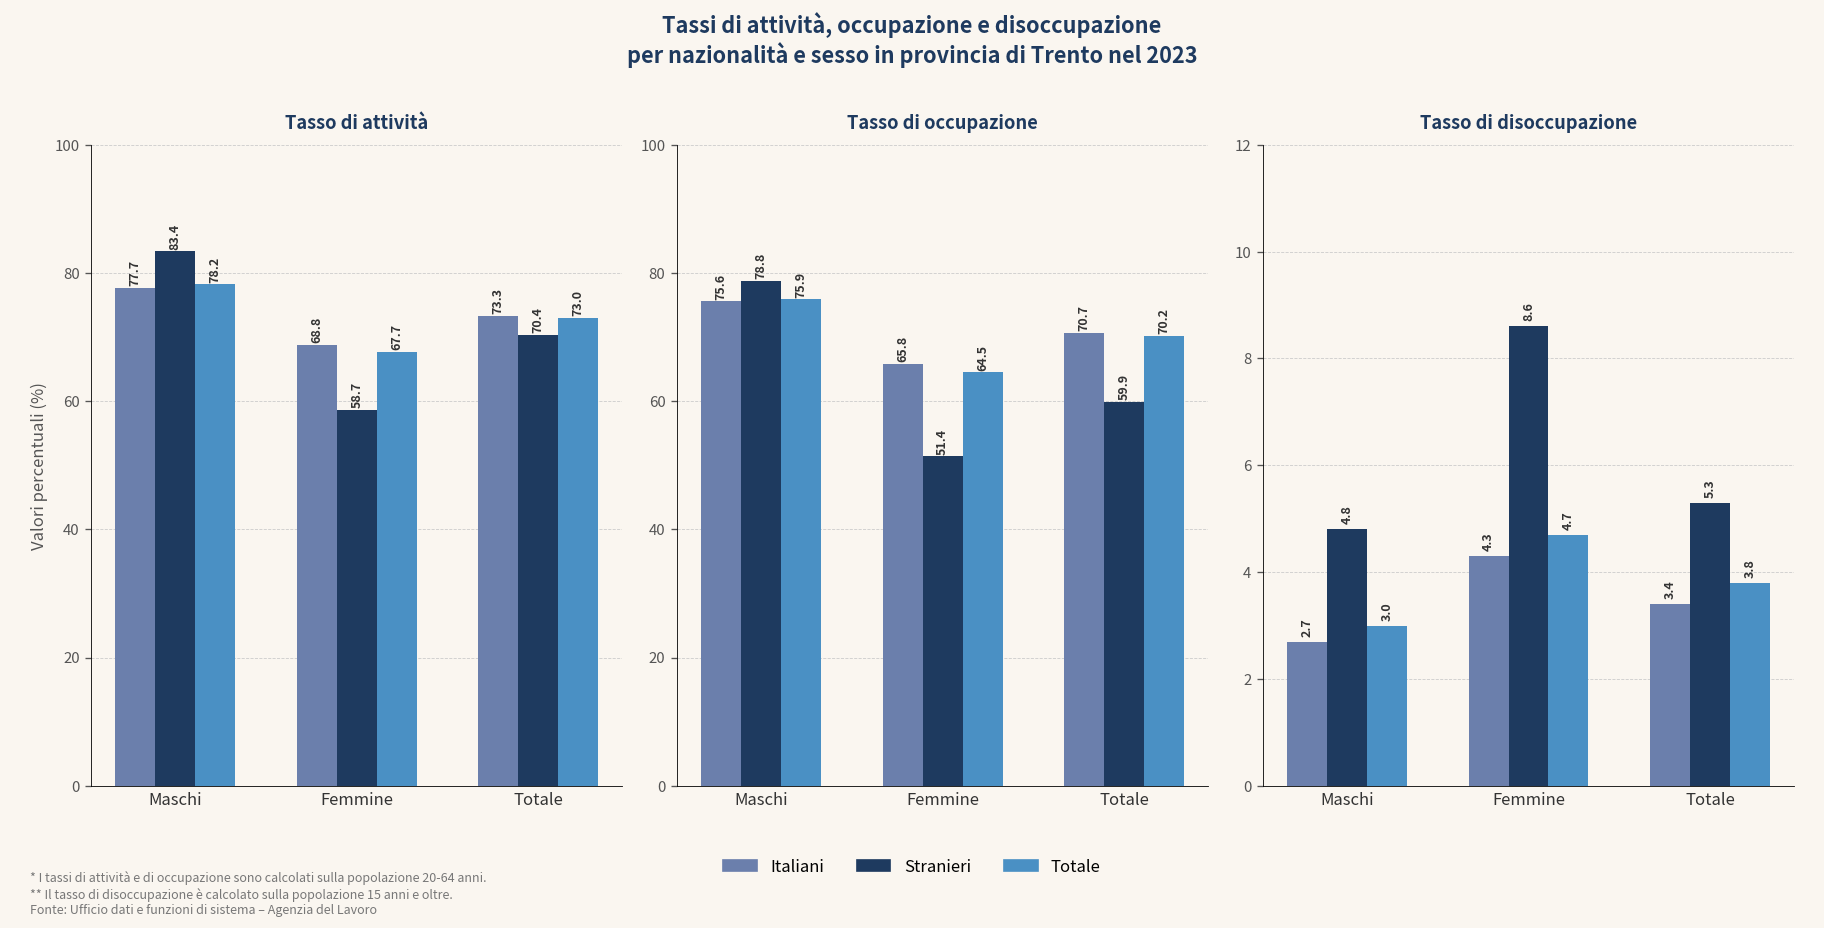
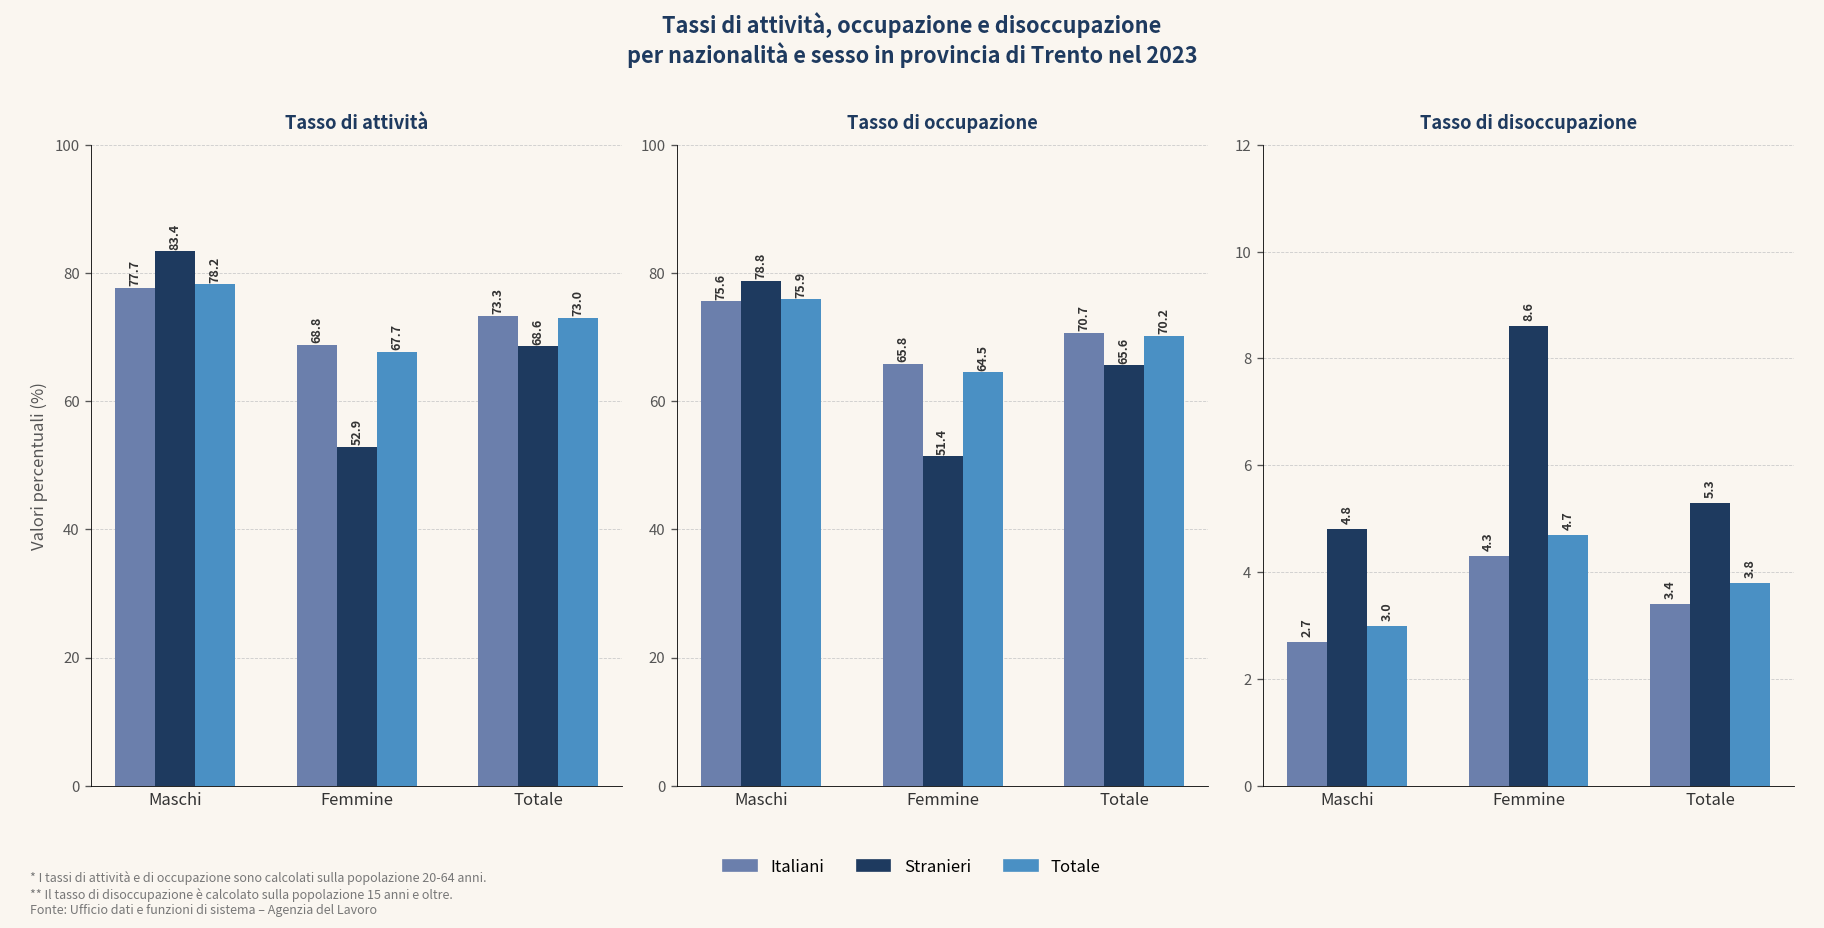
  {
    "Tasso di attività": {
      "Stranieri": {
        "Maschi": 83.4,
-       "Femmine": 58.7,
-       "Totale": 70.4
+       "Femmine": 52.9,
+       "Totale": 68.6
      }
    },
    "Tasso di occupazione": {
      "Stranieri": {
        "Maschi": 78.8,
        "Femmine": 51.4,
-       "Totale": 59.9
+       "Totale": 65.6
      }
    },
    "Tasso di disoccupazione": {
      "Stranieri": {
        "Maschi": 4.8,
        "Femmine": 8.6,
        "Totale": 5.3
      }
    }
  }
